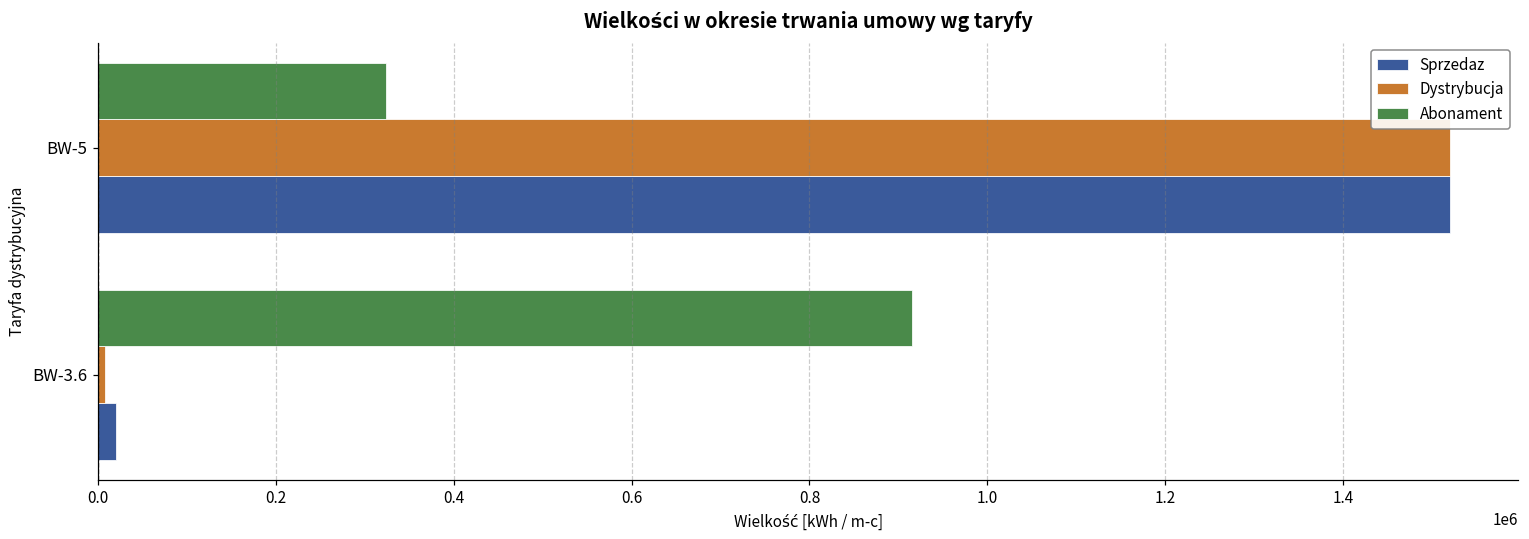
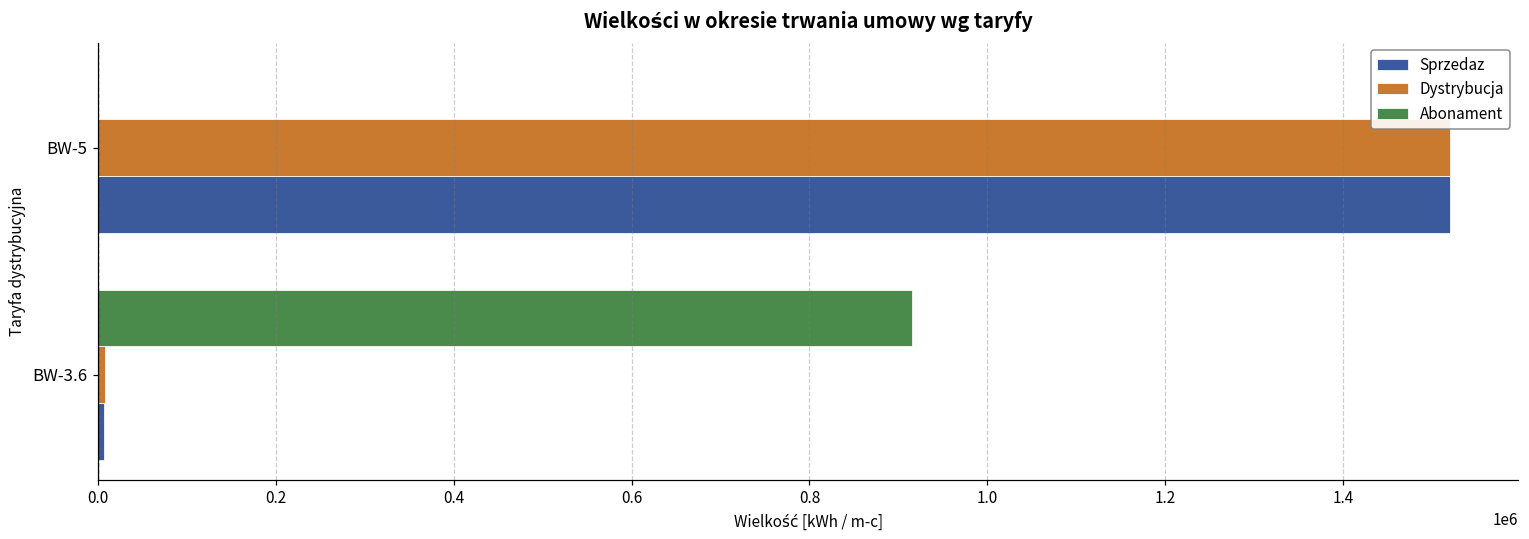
  {
    "Sprzedaz": {
      "BW-5": 1520000,
-     "BW-3.6": 20000
+     "BW-3.6": 10000
    },
    "Dystrybucja": {
      "BW-5": 1520000,
      "BW-3.6": 10000
    },
    "Abonament": {
-     "BW-5": 320000,
+     "BW-5": 0,
      "BW-3.6": 910000
    }
  }
